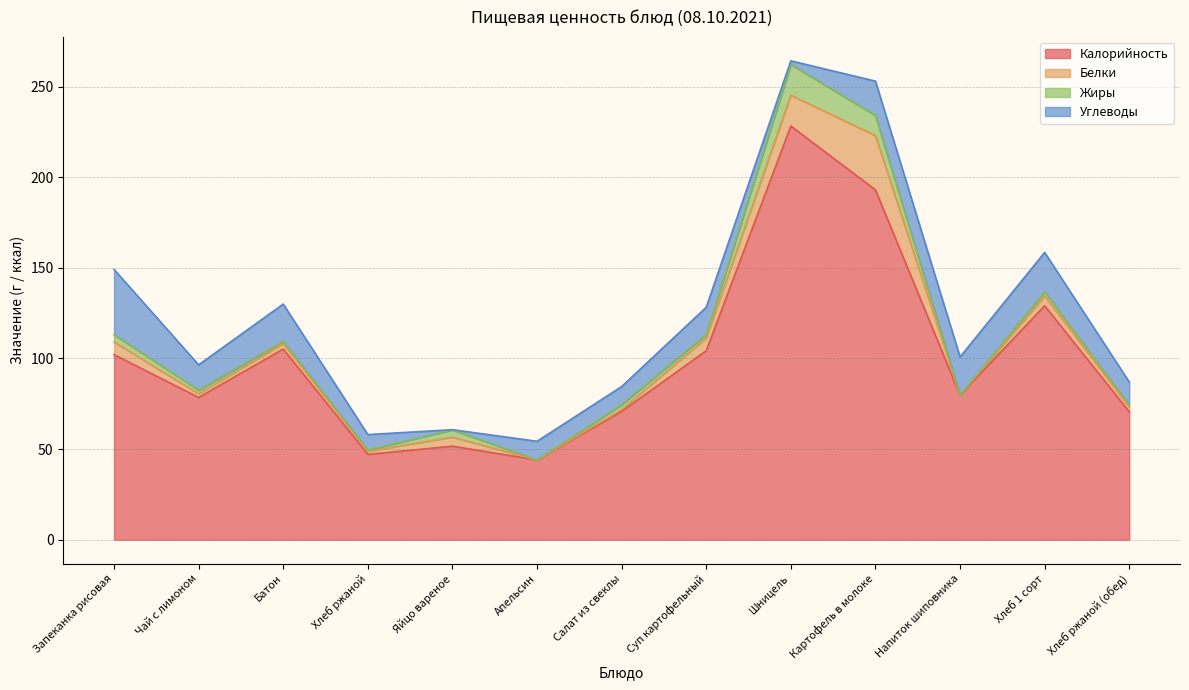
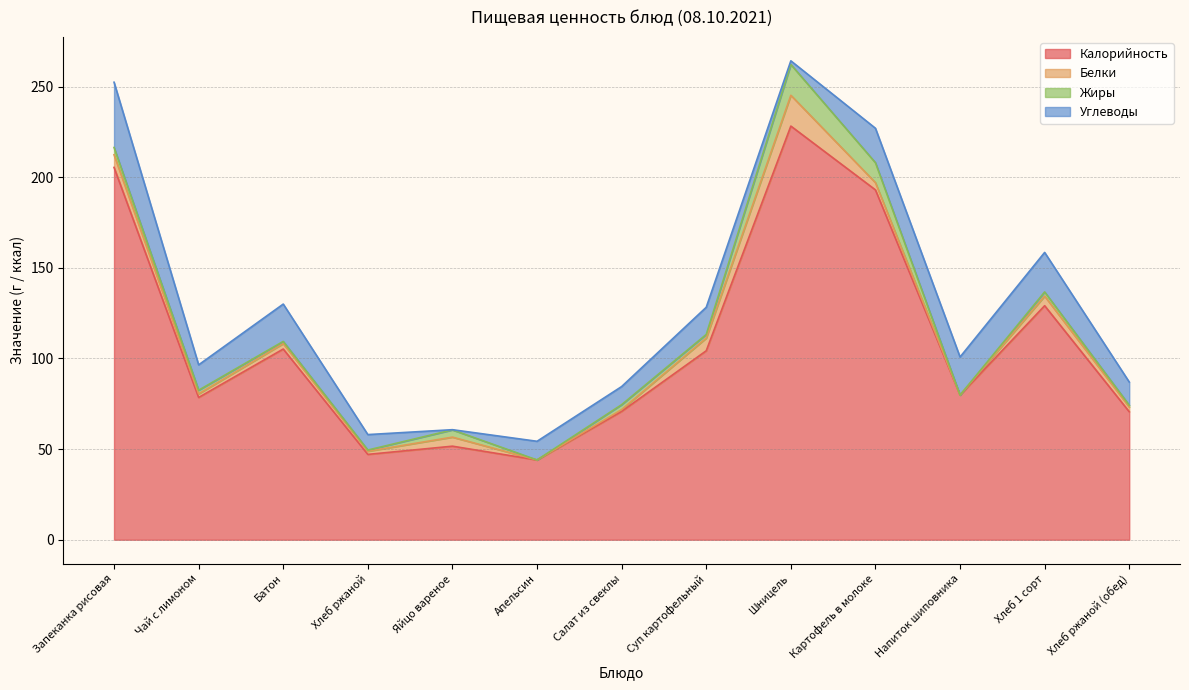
  {
    "Калорийность": {
-     "Запеканка рисовая": 102,
+     "Запеканка рисовая": 205,
      "Чай с лимоном": 78,
      "Батон": 105,
      "Хлеб ржаной": 47,
      "Яйцо вареное": 52,
      "Суп картофельный": 104,
      "Шницель": 228,
      "Картофель в молоке": 193,
      "Хлеб 1 сорт": 129,
      "Хлеб ржаной (обед)": 71
    },
    "Белки": {
      "Запеканка рисовая": 7,
      "Чай с лимоном": 2,
      "Яйцо вареное": 5,
      "Суп картофельный": 7,
      "Шницель": 17,
-     "Картофель в молоке": 30,
+     "Картофель в молоке": 4,
      "Хлеб 1 сорт": 5
    },
    "Жиры": {
      "Запеканка рисовая": 4,
      "Чай с лимоном": 2,
      "Салат из свеклы": 3,
      "Суп картофельный": 2,
      "Шницель": 17,
      "Картофель в молоке": 11,
      "Хлеб 1 сорт": 2
    },
    "Углеводы": {
      "Запеканка рисовая": 36,
      "Чай с лимоном": 14,
      "Батон": 21,
      "Хлеб ржаной": 9,
      "Апельсин": 10,
      "Салат из свеклы": 10,
      "Суп картофельный": 15,
      "Шницель": 2,
      "Картофель в молоке": 19,
      "Напиток шиповника": 21,
      "Хлеб 1 сорт": 22,
      "Хлеб ржаной (обед)": 13
    }
  }
